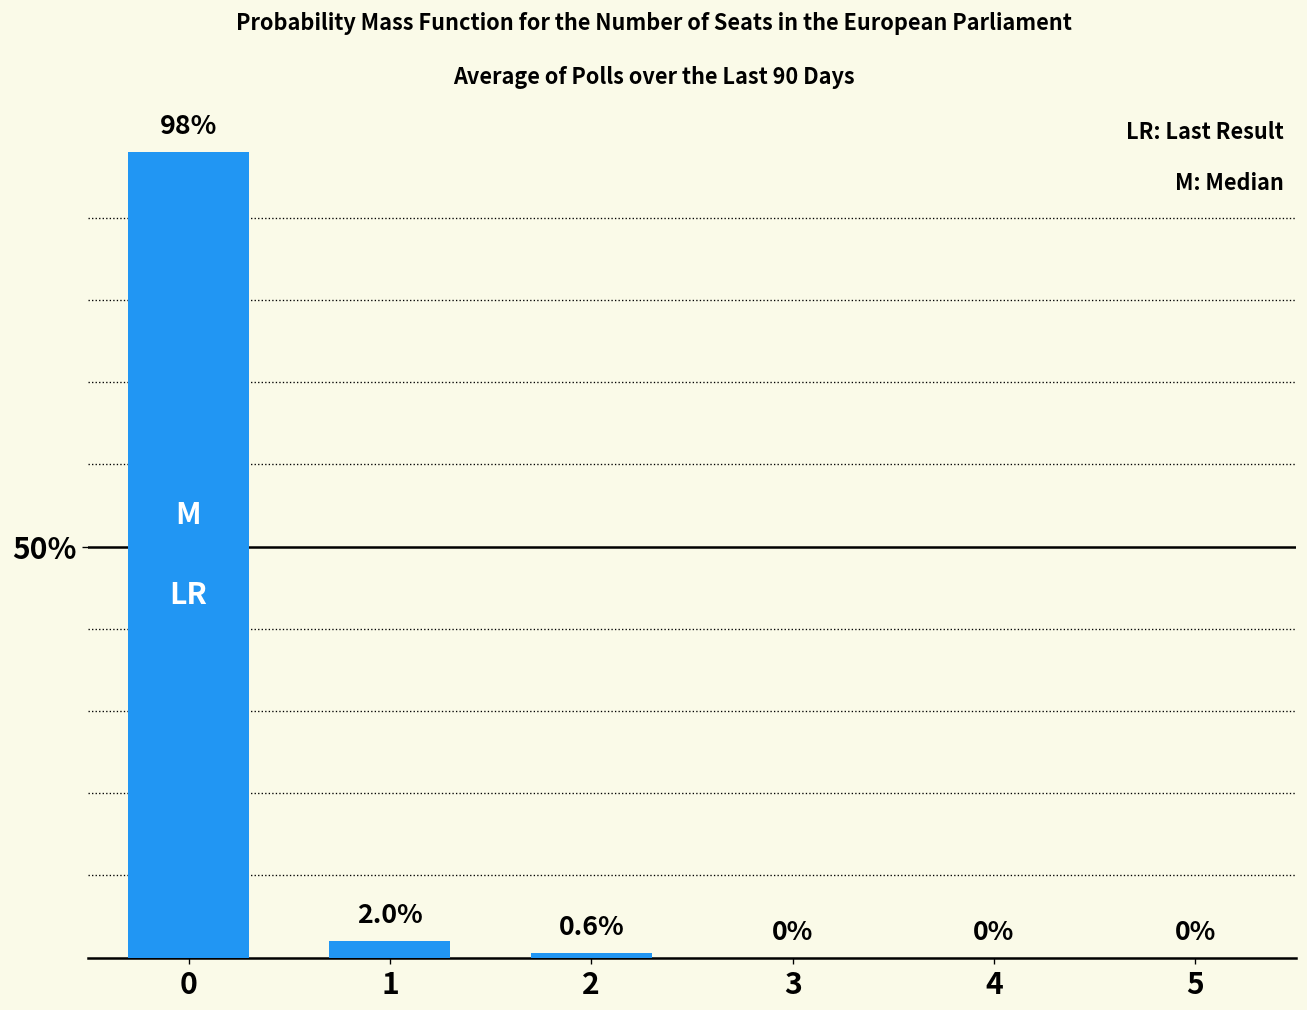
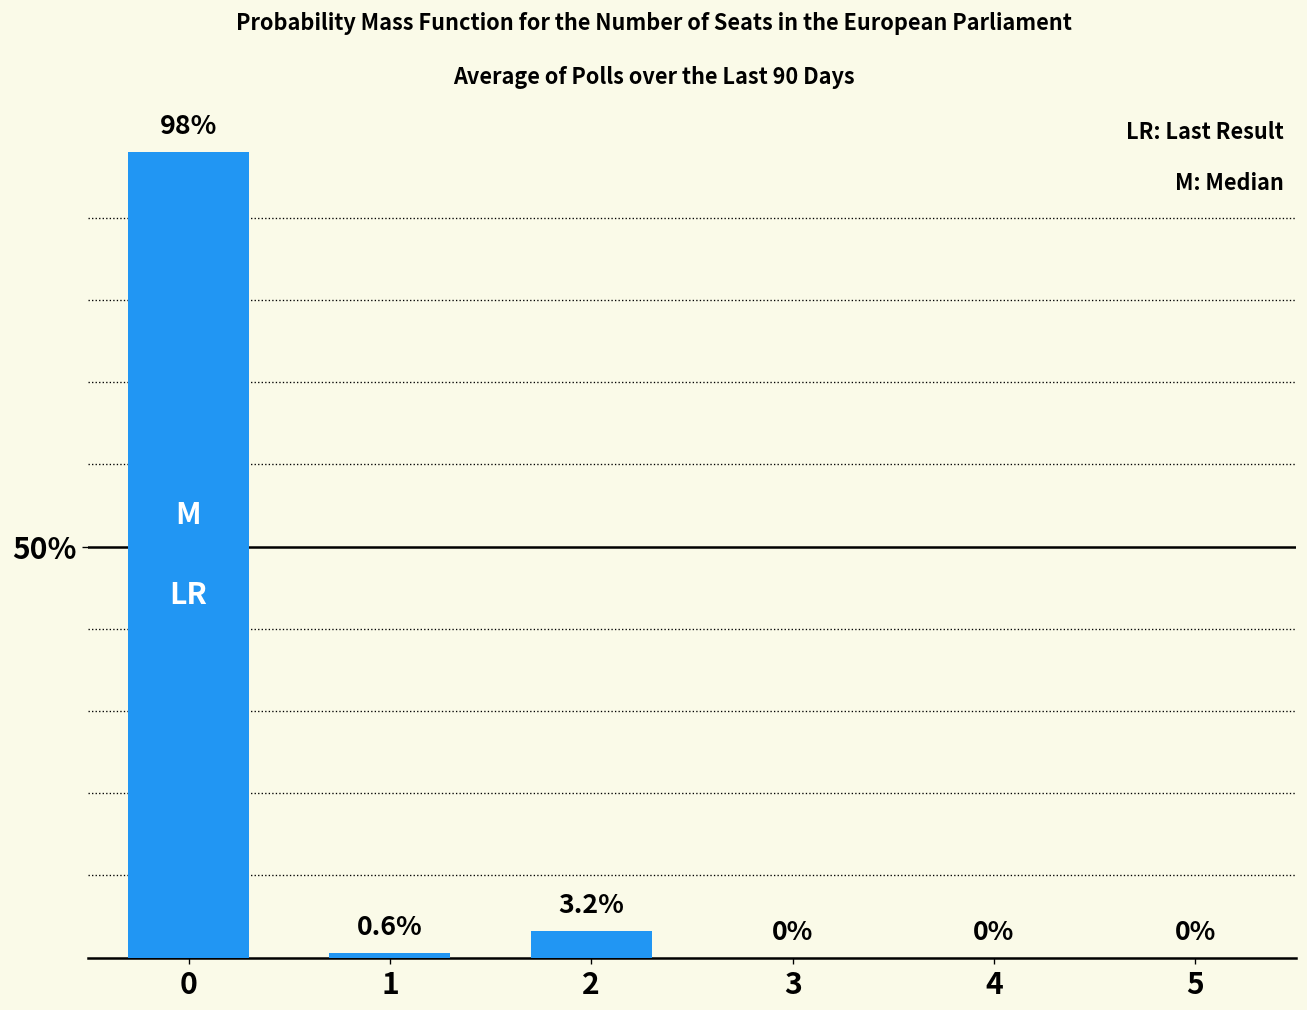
  {
    "0": "98%",
-   "1": "2.0%",
-   "2": "0.6%",
+   "1": "0.6%",
+   "2": "3.2%",
    "3": "0%",
    "4": "0%",
    "5": "0%"
  }
